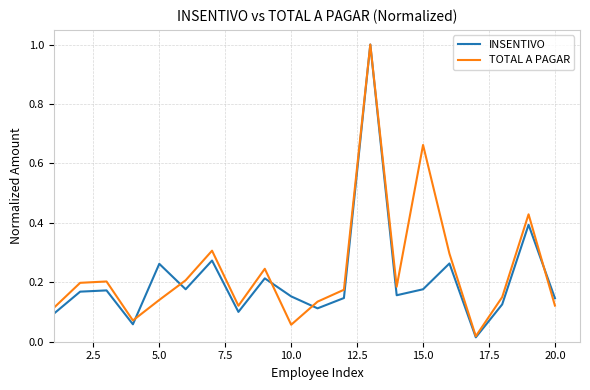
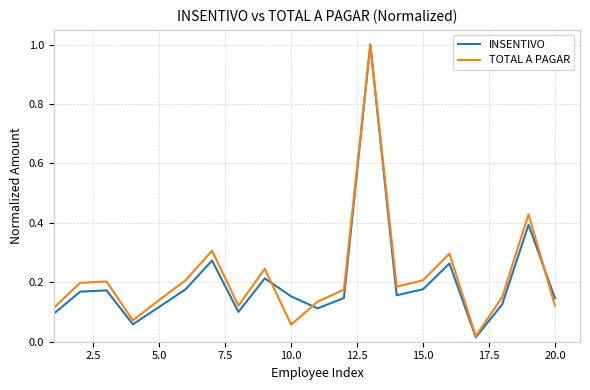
  {
    "INSENTIVO": {
-     "5.0": 0.26,
+     "5.0": 0.12,
      "10.0": 0.15,
      "15.0": 0.18,
      "20.0": 0.15
    },
    "TOTAL A PAGAR": {
      "5.0": 0.14,
      "10.0": 0.06,
-     "15.0": 0.66,
+     "15.0": 0.21,
      "20.0": 0.12
    }
  }
